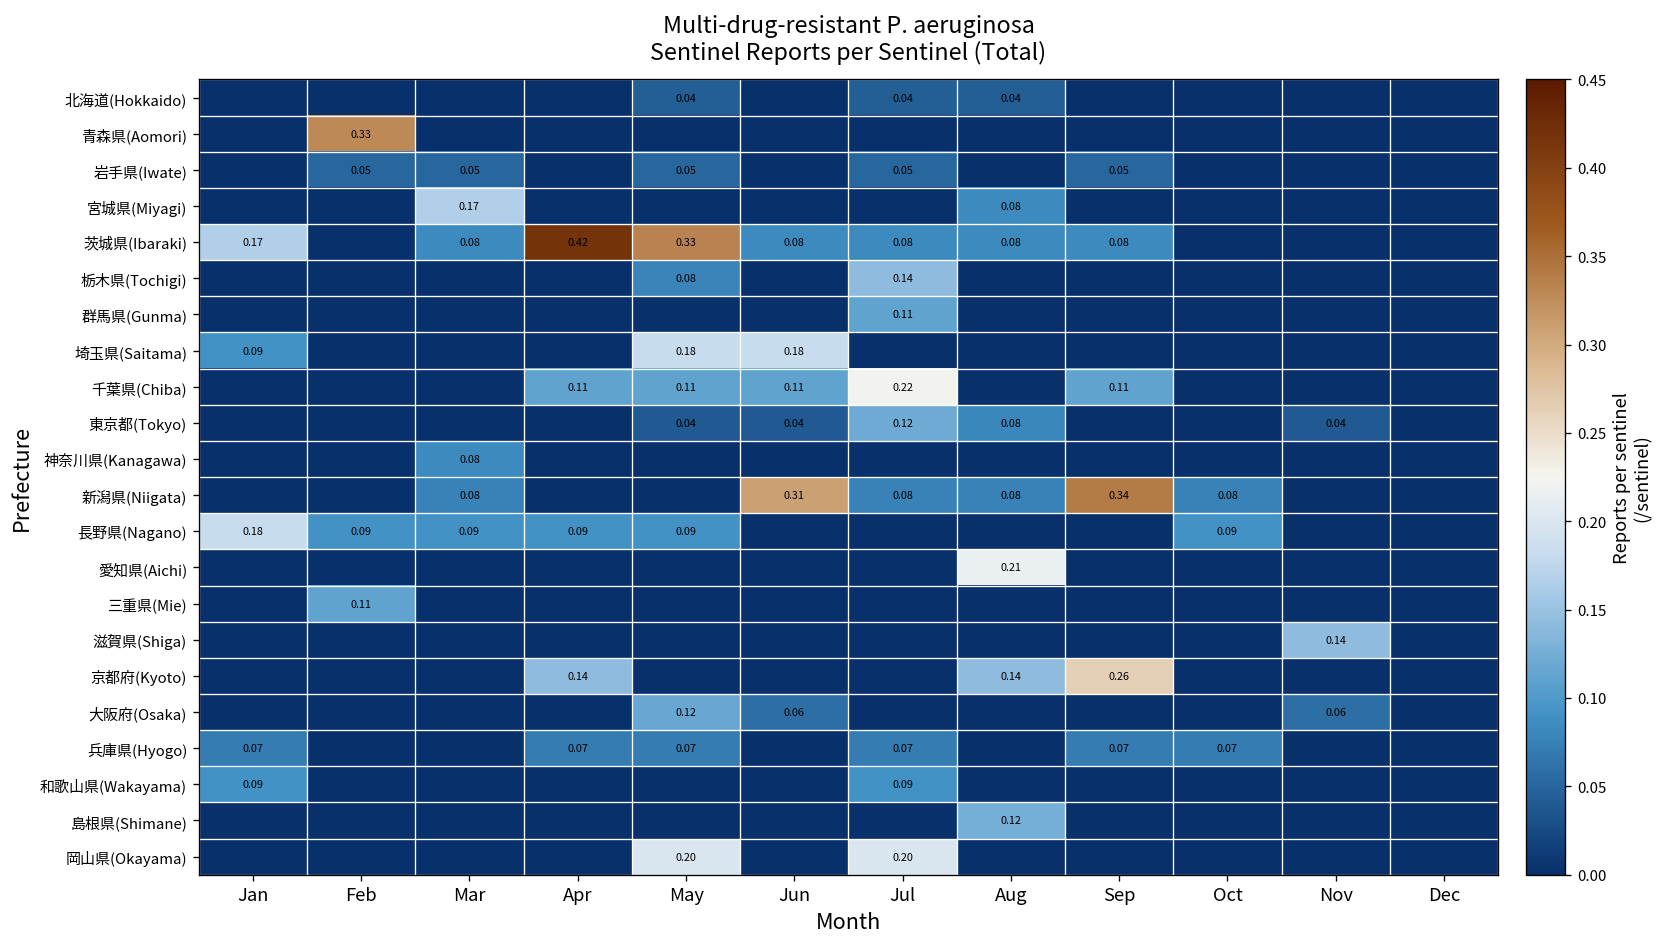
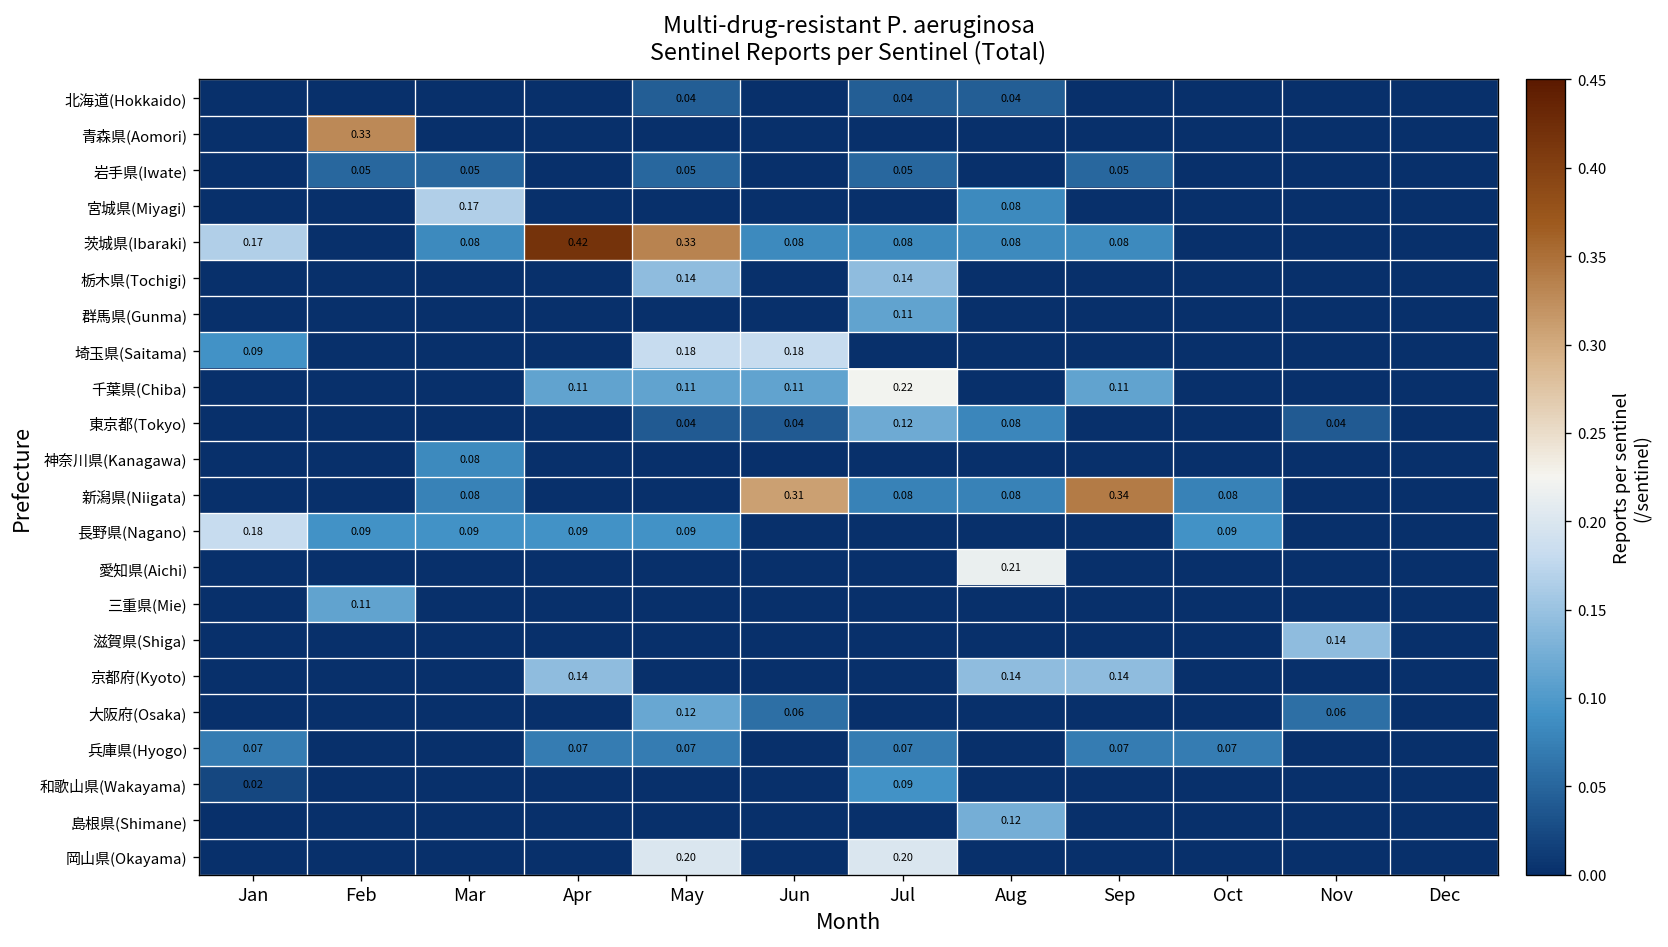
  {
    "北海道(Hokkaido)": {
      "May": 0.04,
      "Jul": 0.04,
      "Aug": 0.04
    },
    "青森県(Aomori)": {
      "Feb": 0.33
    },
    "岩手県(Iwate)": {
      "Feb": 0.05,
      "Mar": 0.05,
      "May": 0.05,
      "Jul": 0.05,
      "Sep": 0.05
    },
    "宮城県(Miyagi)": {
      "Mar": 0.17,
      "Aug": 0.08
    },
    "茨城県(Ibaraki)": {
      "Jan": 0.17,
      "Mar": 0.08,
      "Apr": 0.42,
      "May": 0.33,
      "Jun": 0.08,
      "Jul": 0.08,
      "Aug": 0.08,
      "Sep": 0.08
    },
    "栃木県(Tochigi)": {
-     "May": 0.08,
+     "May": 0.14,
      "Jul": 0.14
    },
    "群馬県(Gunma)": {
      "Jul": 0.11
    },
    "埼玉県(Saitama)": {
      "Jan": 0.09,
      "May": 0.18,
      "Jun": 0.18
    },
    "千葉県(Chiba)": {
      "Apr": 0.11,
      "May": 0.11,
      "Jun": 0.11,
      "Jul": 0.22,
      "Sep": 0.11
    },
    "東京都(Tokyo)": {
      "May": 0.04,
      "Jun": 0.04,
      "Jul": 0.12,
      "Aug": 0.08,
      "Nov": 0.04
    },
    "神奈川県(Kanagawa)": {
      "Mar": 0.08
    },
    "新潟県(Niigata)": {
      "Mar": 0.08,
      "Jun": 0.31,
      "Jul": 0.08,
      "Aug": 0.08,
      "Sep": 0.34,
      "Oct": 0.08
    },
    "長野県(Nagano)": {
      "Jan": 0.18,
      "Feb": 0.09,
      "Mar": 0.09,
      "Apr": 0.09,
      "May": 0.09,
      "Oct": 0.09
    },
    "愛知県(Aichi)": {
      "Aug": 0.21
    },
    "三重県(Mie)": {
      "Feb": 0.11
    },
    "滋賀県(Shiga)": {
      "Nov": 0.14
    },
    "京都府(Kyoto)": {
      "Apr": 0.14,
      "Aug": 0.14,
-     "Sep": 0.26
+     "Sep": 0.14
    },
    "大阪府(Osaka)": {
      "May": 0.12,
      "Jun": 0.06,
      "Nov": 0.06
    },
    "兵庫県(Hyogo)": {
      "Jan": 0.07,
      "Apr": 0.07,
      "May": 0.07,
      "Jul": 0.07,
      "Sep": 0.07,
      "Oct": 0.07
    },
    "和歌山県(Wakayama)": {
-     "Jan": 0.09,
+     "Jan": 0.02,
      "Jul": 0.09
    },
    "島根県(Shimane)": {
      "Aug": 0.12
    },
    "岡山県(Okayama)": {
      "May": 0.20,
      "Jul": 0.20
    }
  }
